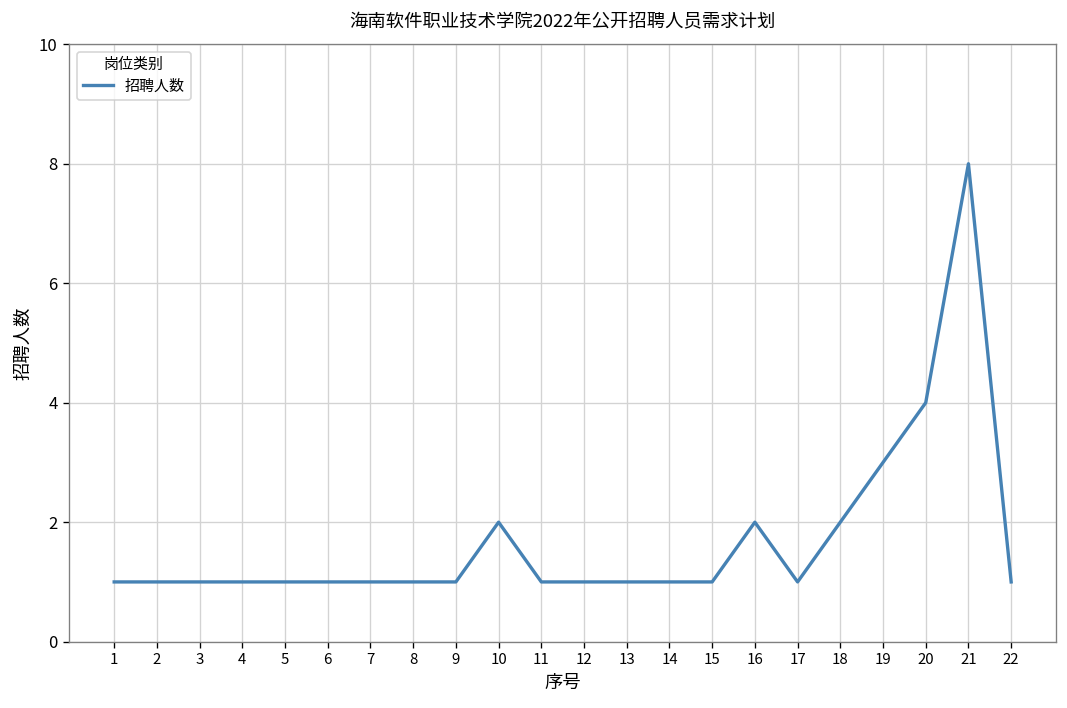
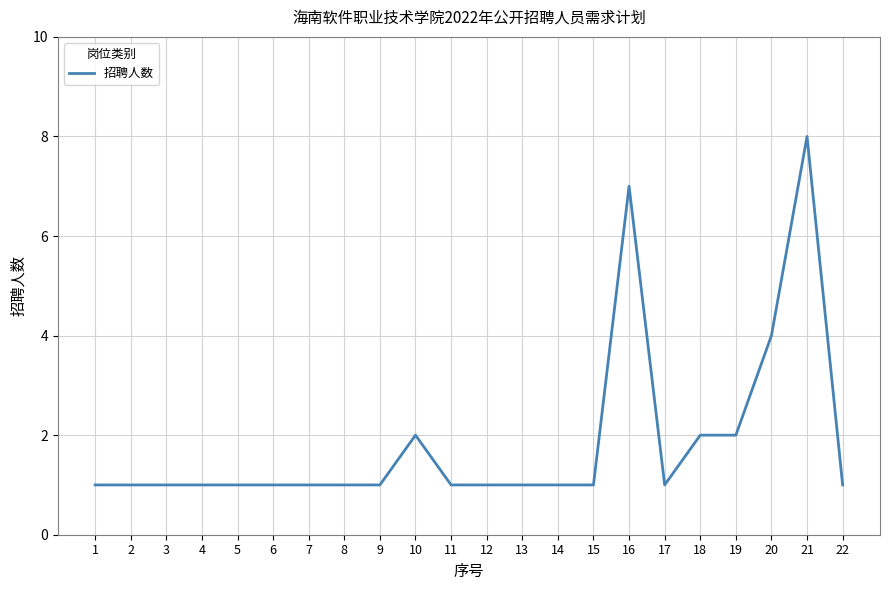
  {
    "1": 1,
    "2": 1,
    "3": 1,
    "4": 1,
    "5": 1,
    "6": 1,
    "7": 1,
    "8": 1,
    "9": 1,
    "10": 2,
    "11": 1,
    "12": 1,
    "13": 1,
    "14": 1,
    "15": 1,
-   "16": 2,
+   "16": 7,
    "17": 1,
    "18": 2,
-   "19": 3,
+   "19": 2,
    "20": 4,
    "21": 8,
    "22": 1
  }
